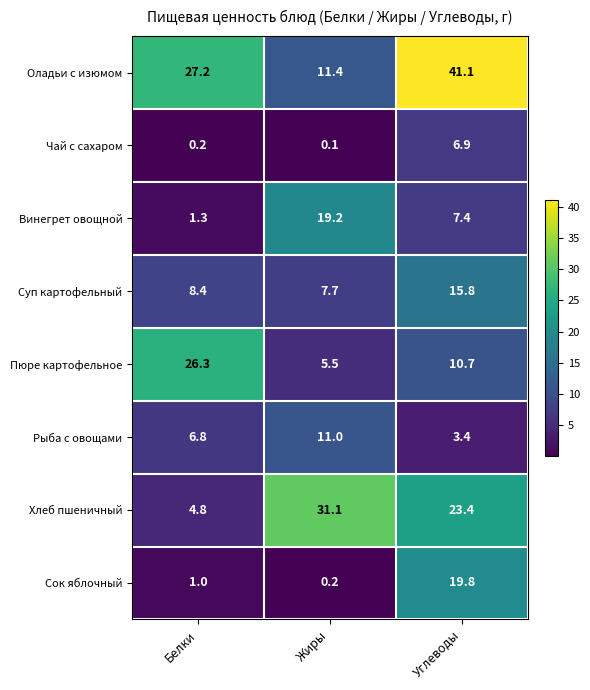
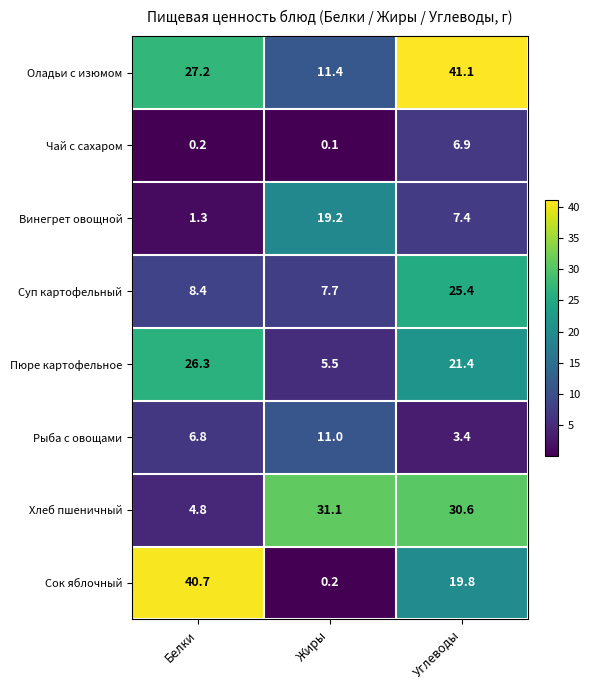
  {
    "Оладьи с изюмом": {
      "Белки": 27.2,
      "Жиры": 11.4,
      "Углеводы": 41.1
    },
    "Чай с сахаром": {
      "Белки": 0.2,
      "Жиры": 0.1,
      "Углеводы": 6.9
    },
    "Винегрет овощной": {
      "Белки": 1.3,
      "Жиры": 19.2,
      "Углеводы": 7.4
    },
    "Суп картофельный": {
      "Белки": 8.4,
      "Жиры": 7.7,
-     "Углеводы": 15.8
+     "Углеводы": 25.4
    },
    "Пюре картофельное": {
      "Белки": 26.3,
      "Жиры": 5.5,
-     "Углеводы": 10.7
+     "Углеводы": 21.4
    },
    "Рыба с овощами": {
      "Белки": 6.8,
      "Жиры": 11.0,
      "Углеводы": 3.4
    },
    "Хлеб пшеничный": {
      "Белки": 4.8,
      "Жиры": 31.1,
-     "Углеводы": 23.4
+     "Углеводы": 30.6
    },
    "Сок яблочный": {
-     "Белки": 1.0,
+     "Белки": 40.7,
      "Жиры": 0.2,
      "Углеводы": 19.8
    }
  }
